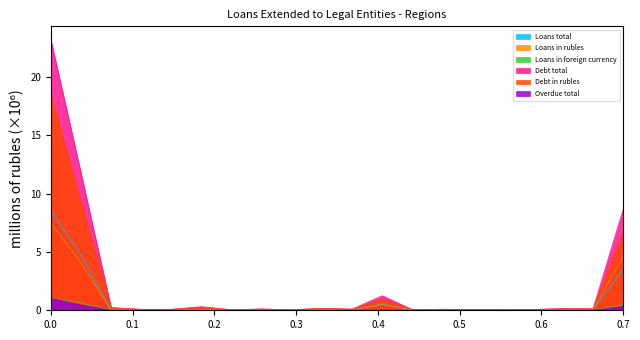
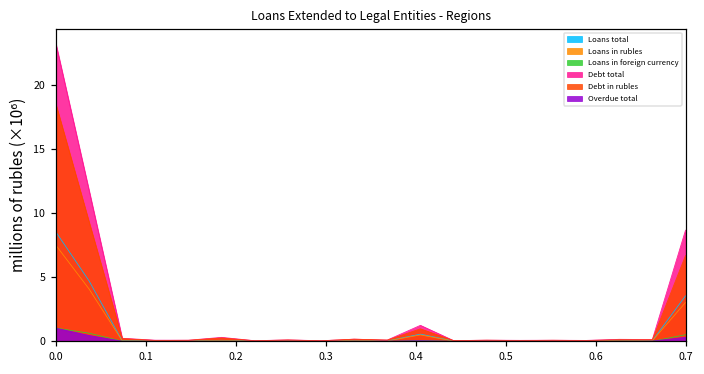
  {
    "Loans total": {
      "0.0": 8.5,
      "0.7": 3.5
    },
    "Loans in rubles": {
      "0.0": 7.5,
-     "0.7": 4.6
+     "0.7": 3.0
    },
    "Debt total": {
      "0.0": 23.2,
      "0.7": 8.7
    },
    "Debt in rubles": {
      "0.0": 18.5,
      "0.7": 6.7
    }
  }
